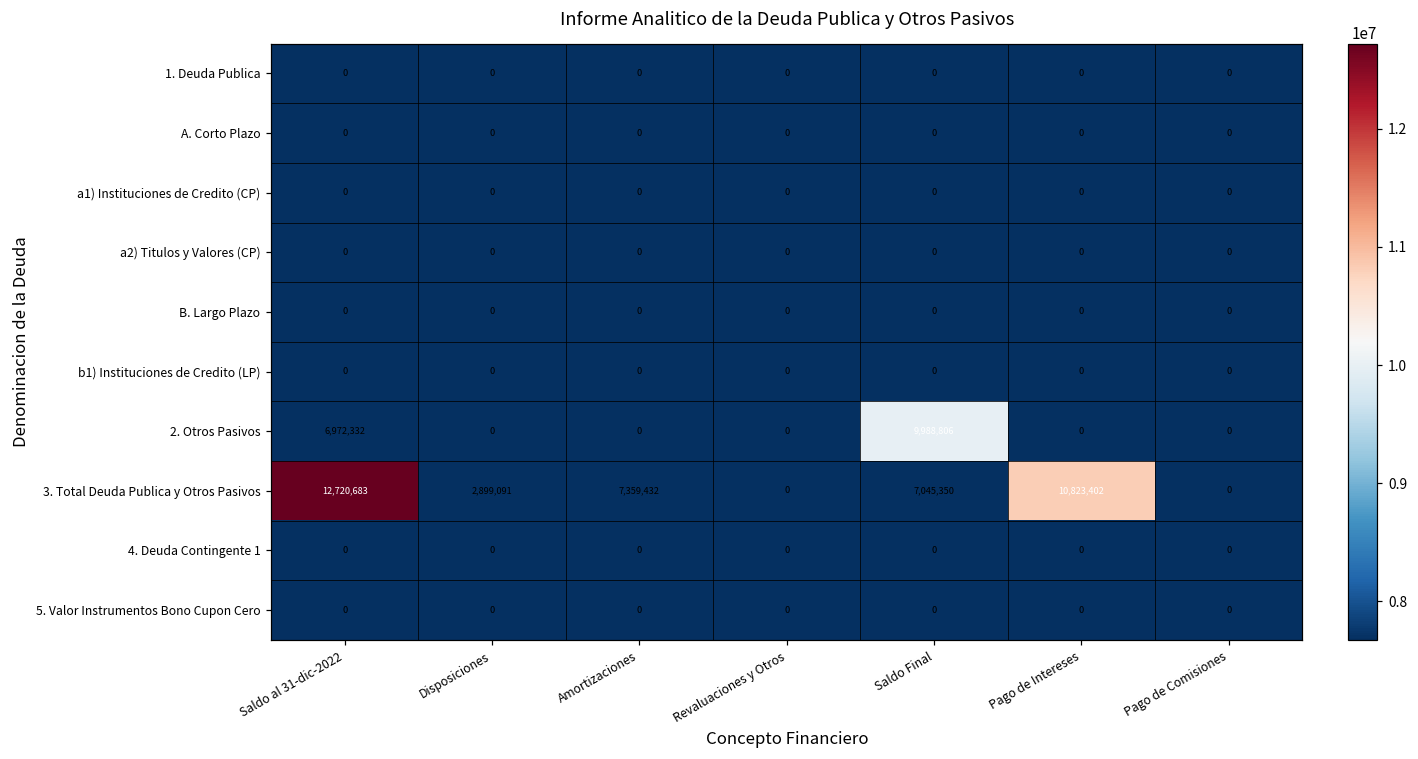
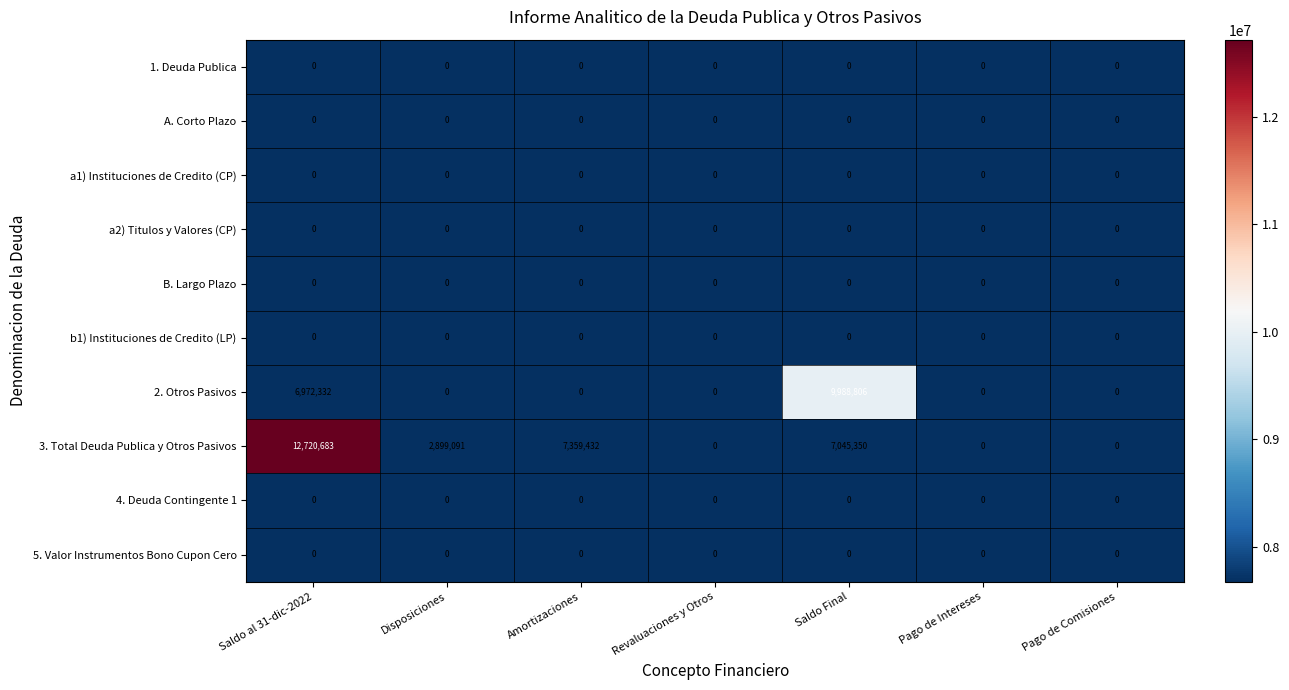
  {
    "1. Deuda Publica": {
      "Saldo al 31-dic-2022": "0",
      "Disposiciones": "0",
      "Amortizaciones": "0",
      "Revaluaciones y Otros": "0",
      "Saldo Final": "0",
      "Pago de Intereses": "0",
      "Pago de Comisiones": "0"
    },
    "A. Corto Plazo": {
      "Saldo al 31-dic-2022": "0",
      "Disposiciones": "0",
      "Amortizaciones": "0",
      "Revaluaciones y Otros": "0",
      "Saldo Final": "0",
      "Pago de Intereses": "0",
      "Pago de Comisiones": "0"
    },
    "a1) Instituciones de Credito (CP)": {
      "Saldo al 31-dic-2022": "0",
      "Disposiciones": "0",
      "Amortizaciones": "0",
      "Revaluaciones y Otros": "0",
      "Saldo Final": "0",
      "Pago de Intereses": "0",
      "Pago de Comisiones": "0"
    },
    "a2) Titulos y Valores (CP)": {
      "Saldo al 31-dic-2022": "0",
      "Disposiciones": "0",
      "Amortizaciones": "0",
      "Revaluaciones y Otros": "0",
      "Saldo Final": "0",
      "Pago de Intereses": "0",
      "Pago de Comisiones": "0"
    },
    "B. Largo Plazo": {
      "Saldo al 31-dic-2022": "0",
      "Disposiciones": "0",
      "Amortizaciones": "0",
      "Revaluaciones y Otros": "0",
      "Saldo Final": "0",
      "Pago de Intereses": "0",
      "Pago de Comisiones": "0"
    },
    "b1) Instituciones de Credito (LP)": {
      "Saldo al 31-dic-2022": "0",
      "Disposiciones": "0",
      "Amortizaciones": "0",
      "Revaluaciones y Otros": "0",
      "Saldo Final": "0",
      "Pago de Intereses": "0",
      "Pago de Comisiones": "0"
    },
    "2. Otros Pasivos": {
      "Saldo al 31-dic-2022": "6,972,332",
      "Disposiciones": "0",
      "Amortizaciones": "0",
      "Revaluaciones y Otros": "0",
      "Pago de Intereses": "0",
      "Pago de Comisiones": "0"
    },
    "3. Total Deuda Publica y Otros Pasivos": {
      "Saldo al 31-dic-2022": "12,720,683",
      "Disposiciones": "2,899,091",
      "Amortizaciones": "7,359,432",
      "Revaluaciones y Otros": "0",
      "Saldo Final": "7,045,350",
-     "Pago de Intereses": "10,823,402",
+     "Pago de Intereses": "0",
      "Pago de Comisiones": "0"
    },
    "4. Deuda Contingente 1": {
      "Saldo al 31-dic-2022": "0",
      "Disposiciones": "0",
      "Amortizaciones": "0",
      "Revaluaciones y Otros": "0",
      "Saldo Final": "0",
      "Pago de Intereses": "0",
      "Pago de Comisiones": "0"
    },
    "5. Valor Instrumentos Bono Cupon Cero": {
      "Saldo al 31-dic-2022": "0",
      "Disposiciones": "0",
      "Amortizaciones": "0",
      "Revaluaciones y Otros": "0",
      "Saldo Final": "0",
      "Pago de Intereses": "0",
      "Pago de Comisiones": "0"
    }
  }
